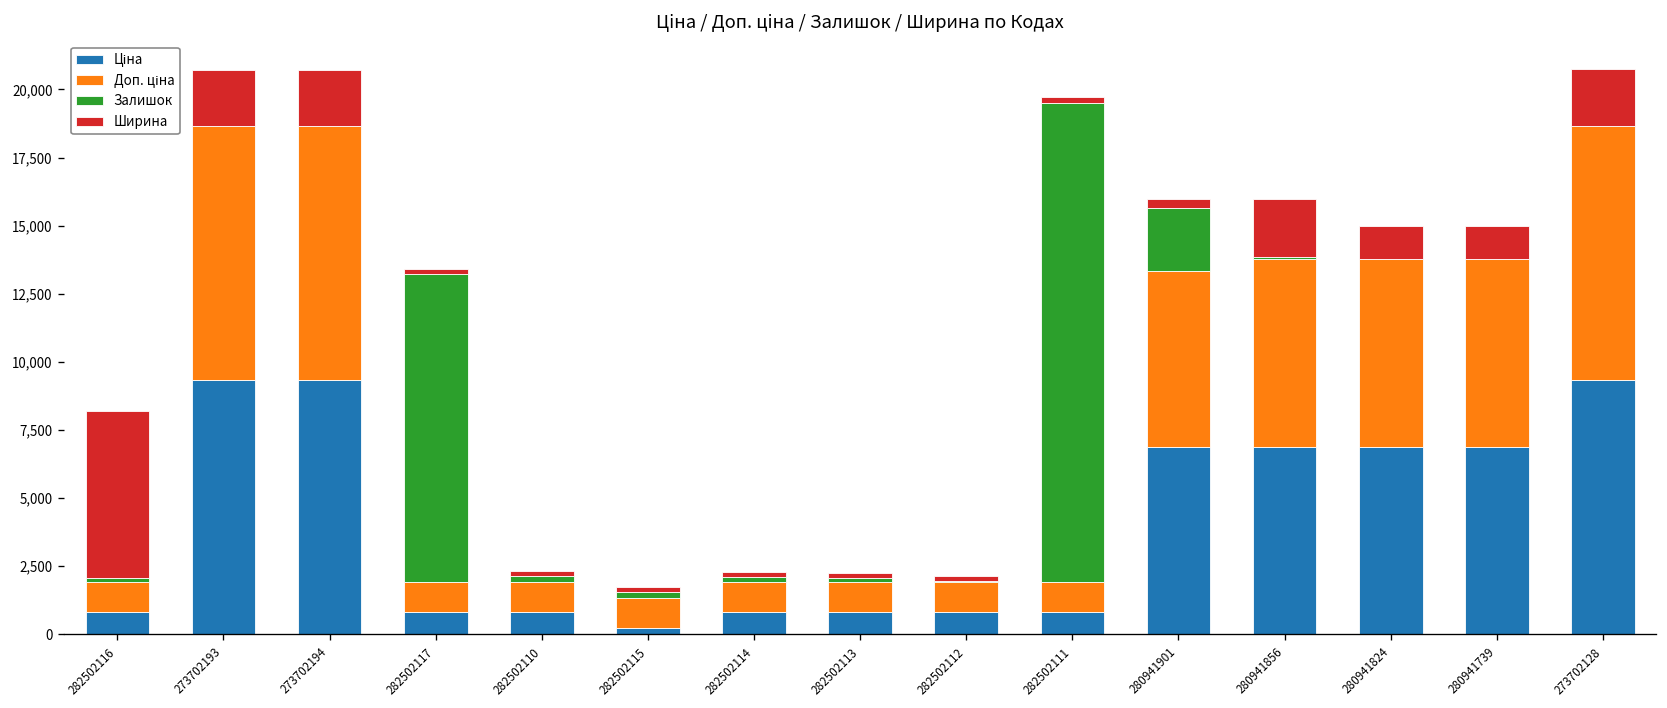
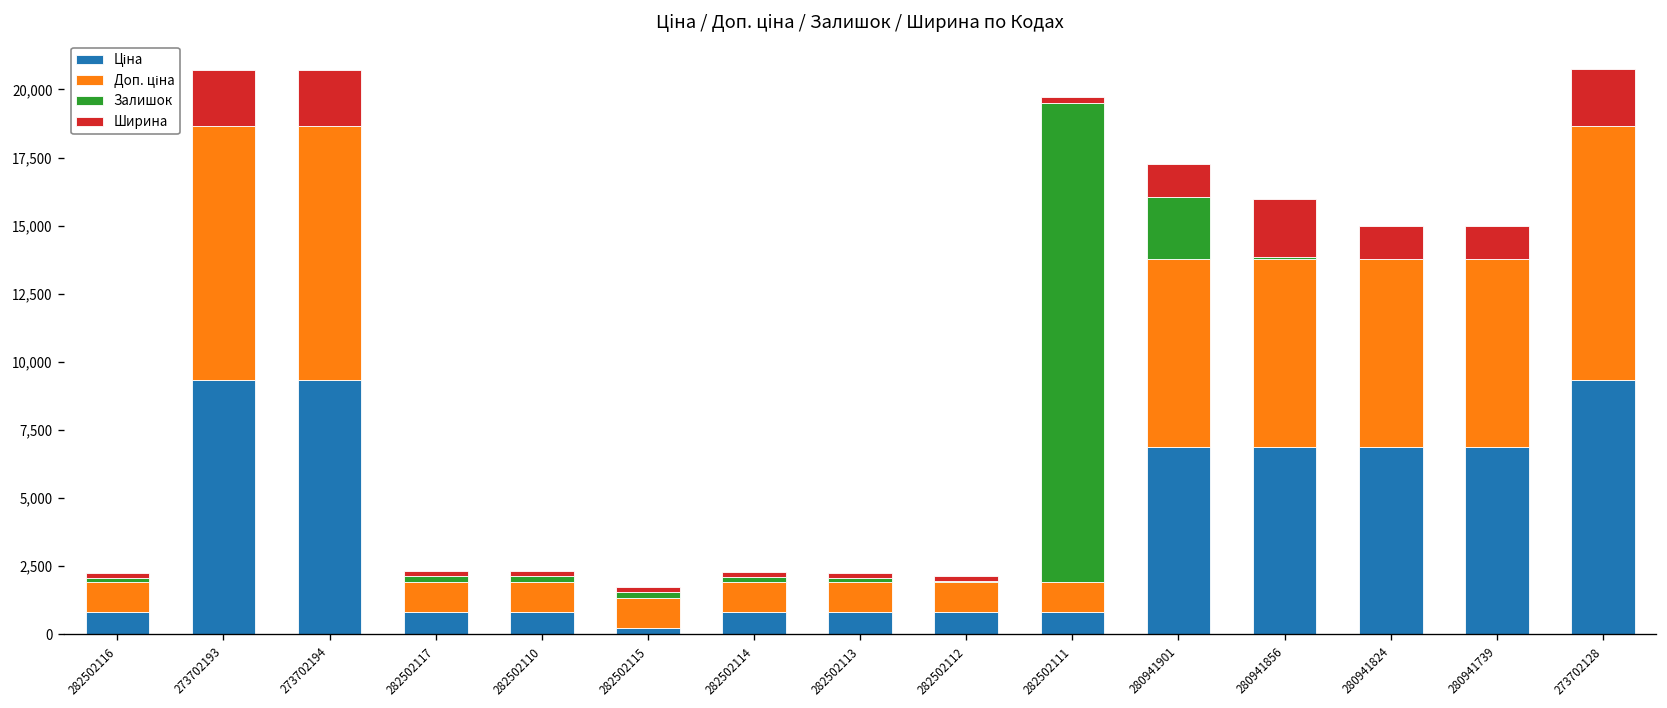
  {
    "Ціна": {
      "282502116": "800",
      "273702193": "9,300",
      "273702194": "9,300",
      "282502117": "800",
      "282502110": "800",
      "282502115": "200",
      "282502114": "800",
      "282502113": "800",
      "282502112": "800",
      "282502111": "800",
      "280941901": "6,900",
      "280941856": "6,900",
      "280941824": "6,900",
      "280941739": "6,900",
      "273702128": "9,300"
    },
    "Доп. ціна": {
      "282502116": "1,100",
      "273702193": "9,300",
      "273702194": "9,300",
      "282502117": "1,100",
      "282502110": "1,100",
      "282502115": "1,100",
      "282502114": "1,100",
      "282502113": "1,100",
      "282502112": "1,100",
      "282502111": "1,100",
-     "280941901": "6,500",
+     "280941901": "6,900",
      "280941856": "6,900",
      "280941824": "6,900",
      "280941739": "6,900",
      "273702128": "9,300"
    },
    "Залишок": {
      "282502116": "100",
-     "282502117": "11,300",
+     "282502117": "200",
      "282502110": "200",
      "282502115": "200",
      "282502114": "200",
      "282502113": "200",
      "282502111": "17,600",
      "280941901": "2,300"
    },
    "Ширина": {
-     "282502116": "6,100",
+     "282502116": "200",
      "273702193": "2,100",
      "273702194": "2,100",
      "282502117": "200",
      "282502110": "200",
      "282502115": "200",
      "282502114": "200",
      "282502113": "200",
      "282502112": "200",
      "282502111": "200",
-     "280941901": "300",
+     "280941901": "1,200",
      "280941856": "2,100",
      "280941824": "1,200",
      "280941739": "1,200",
      "273702128": "2,100"
    }
  }
